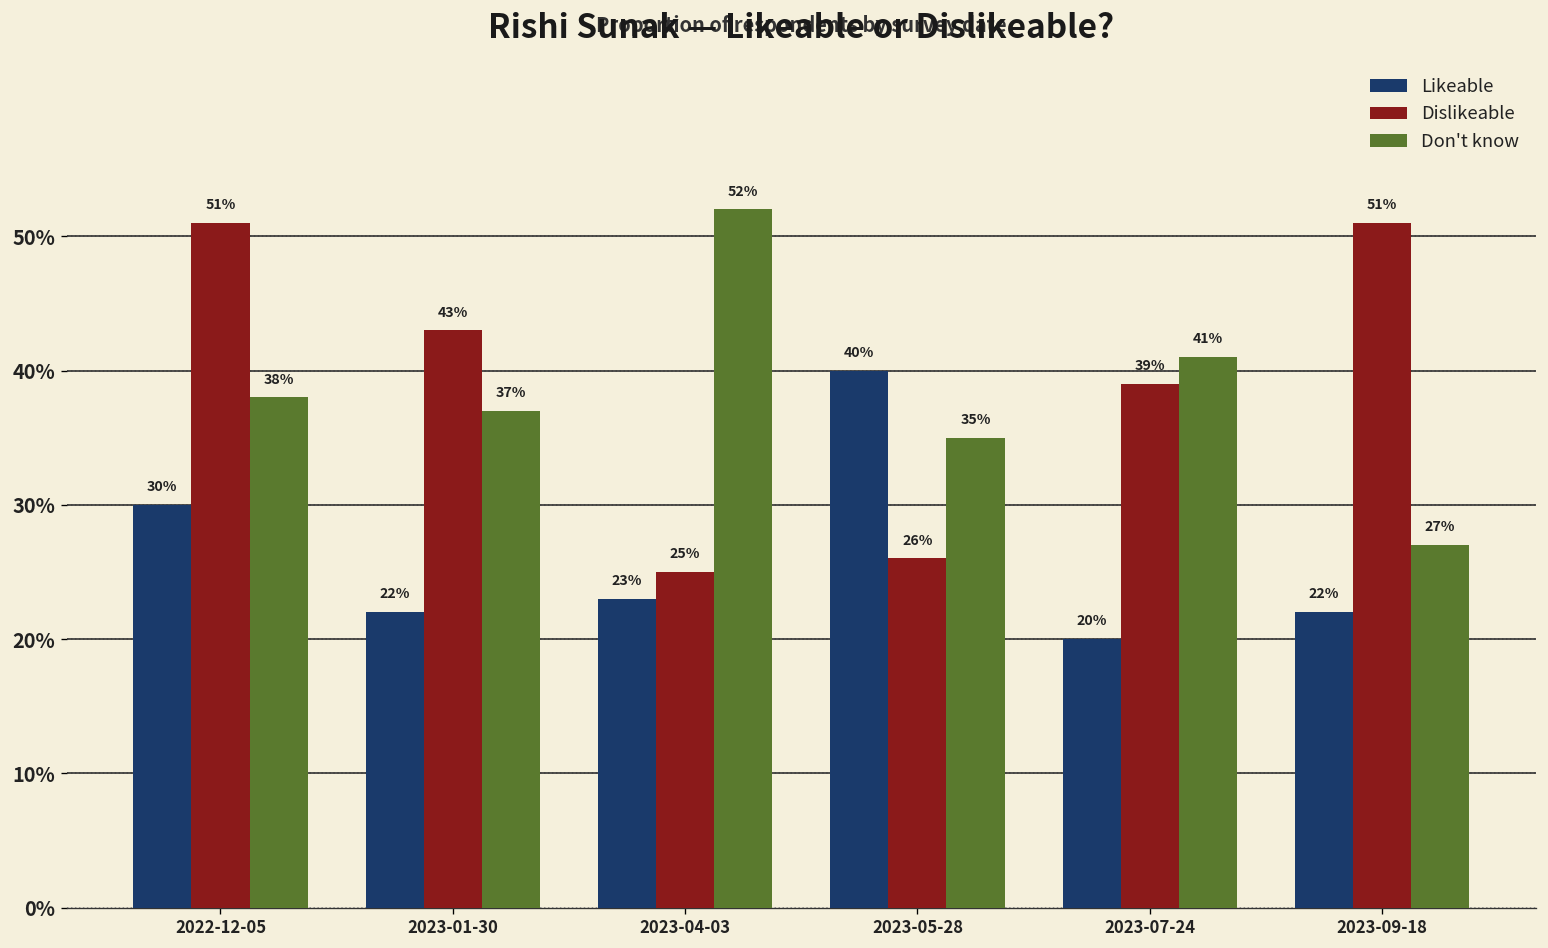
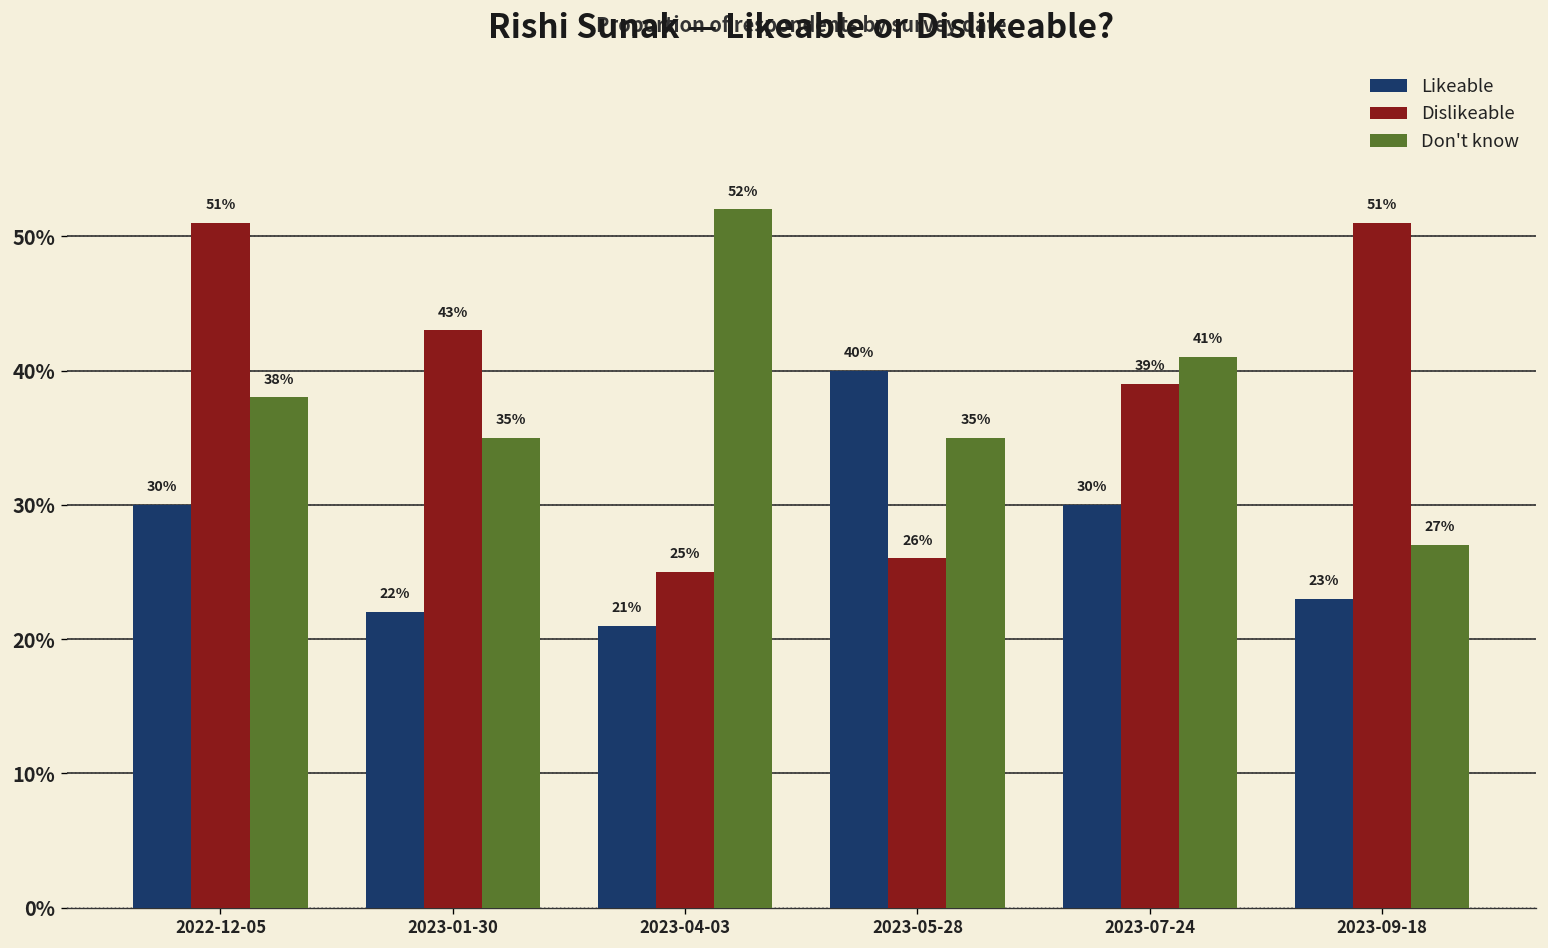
  {
    "Likeable": {
      "2022-12-05": "30%",
      "2023-01-30": "22%",
-     "2023-04-03": "23%",
+     "2023-04-03": "21%",
      "2023-05-28": "40%",
-     "2023-07-24": "20%",
-     "2023-09-18": "22%"
+     "2023-07-24": "30%",
+     "2023-09-18": "23%"
    },
    "Dislikeable": {
      "2022-12-05": "51%",
      "2023-01-30": "43%",
      "2023-04-03": "25%",
      "2023-05-28": "26%",
      "2023-07-24": "39%",
      "2023-09-18": "51%"
    },
    "Don't know": {
      "2022-12-05": "38%",
-     "2023-01-30": "37%",
+     "2023-01-30": "35%",
      "2023-04-03": "52%",
      "2023-05-28": "35%",
      "2023-07-24": "41%",
      "2023-09-18": "27%"
    }
  }
